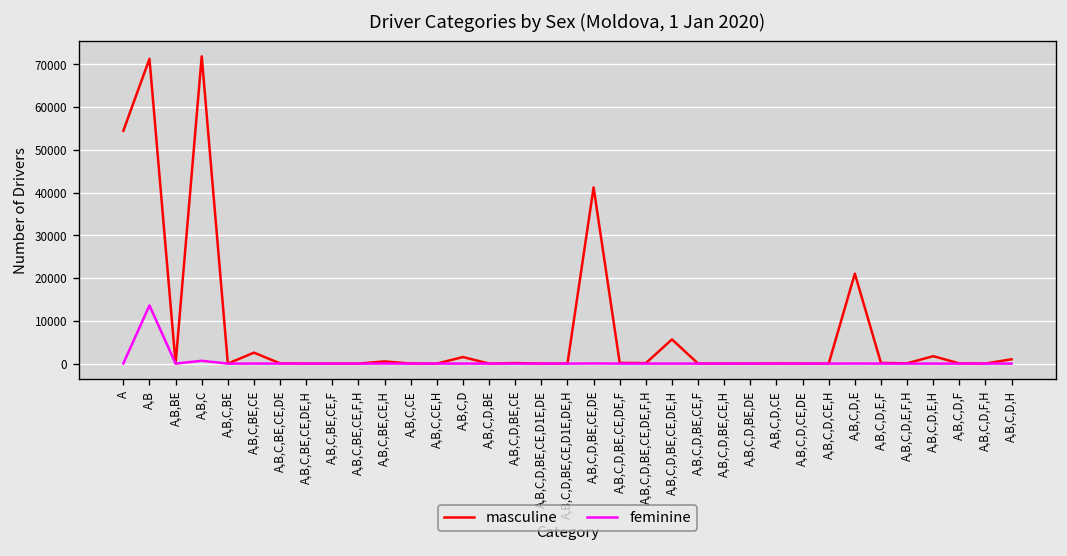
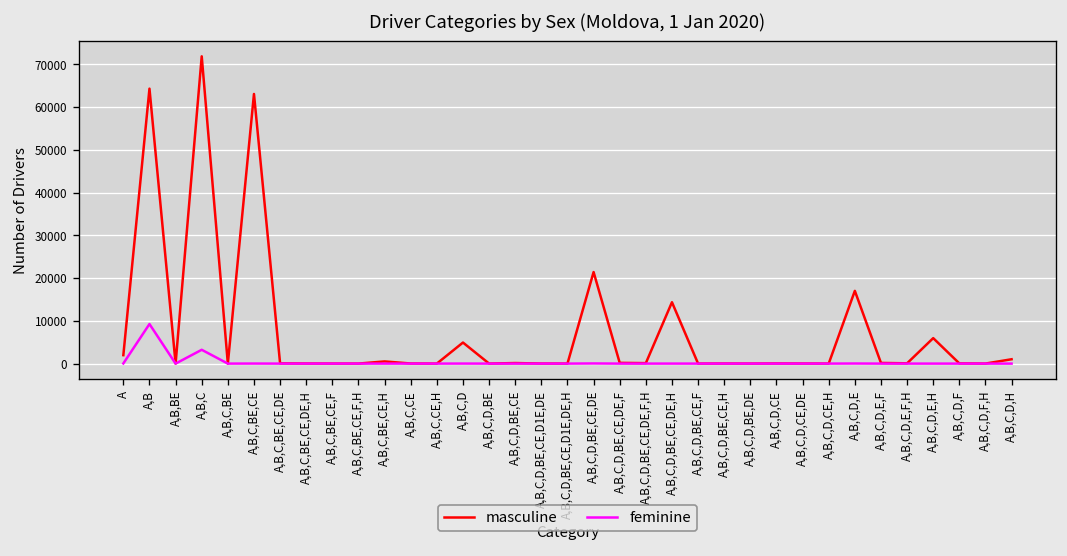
  {
    "masculine": {
-     "A": 54000,
-     "A,B": 71000,
+     "A": 2000,
+     "A,B": 64000,
      "A,B,C": 72000,
-     "A,B,C,BE,CE": 3000,
-     "A,B,C,D": 2000,
-     "A,B,C,D,BE,CE,DE": 41000,
-     "A,B,C,D,BE,CE,DE,H": 6000,
-     "A,B,C,D,E": 21000,
-     "A,B,C,D,E,H": 2000,
+     "A,B,C,BE,CE": 63000,
+     "A,B,C,D": 5000,
+     "A,B,C,D,BE,CE,DE": 21000,
+     "A,B,C,D,BE,CE,DE,H": 14000,
+     "A,B,C,D,E": 17000,
+     "A,B,C,D,E,H": 6000,
      "A,B,C,D,H": 1000
    },
    "feminine": {
      "A": 0,
-     "A,B": 14000,
-     "A,B,C": 1000,
+     "A,B": 9000,
+     "A,B,C": 3000,
      "A,B,C,BE,CE": 0,
      "A,B,C,D": 0,
      "A,B,C,D,BE,CE,DE": 0,
      "A,B,C,D,BE,CE,DE,H": 0,
      "A,B,C,D,E": 0,
      "A,B,C,D,E,H": 0,
      "A,B,C,D,H": 0
    }
  }
